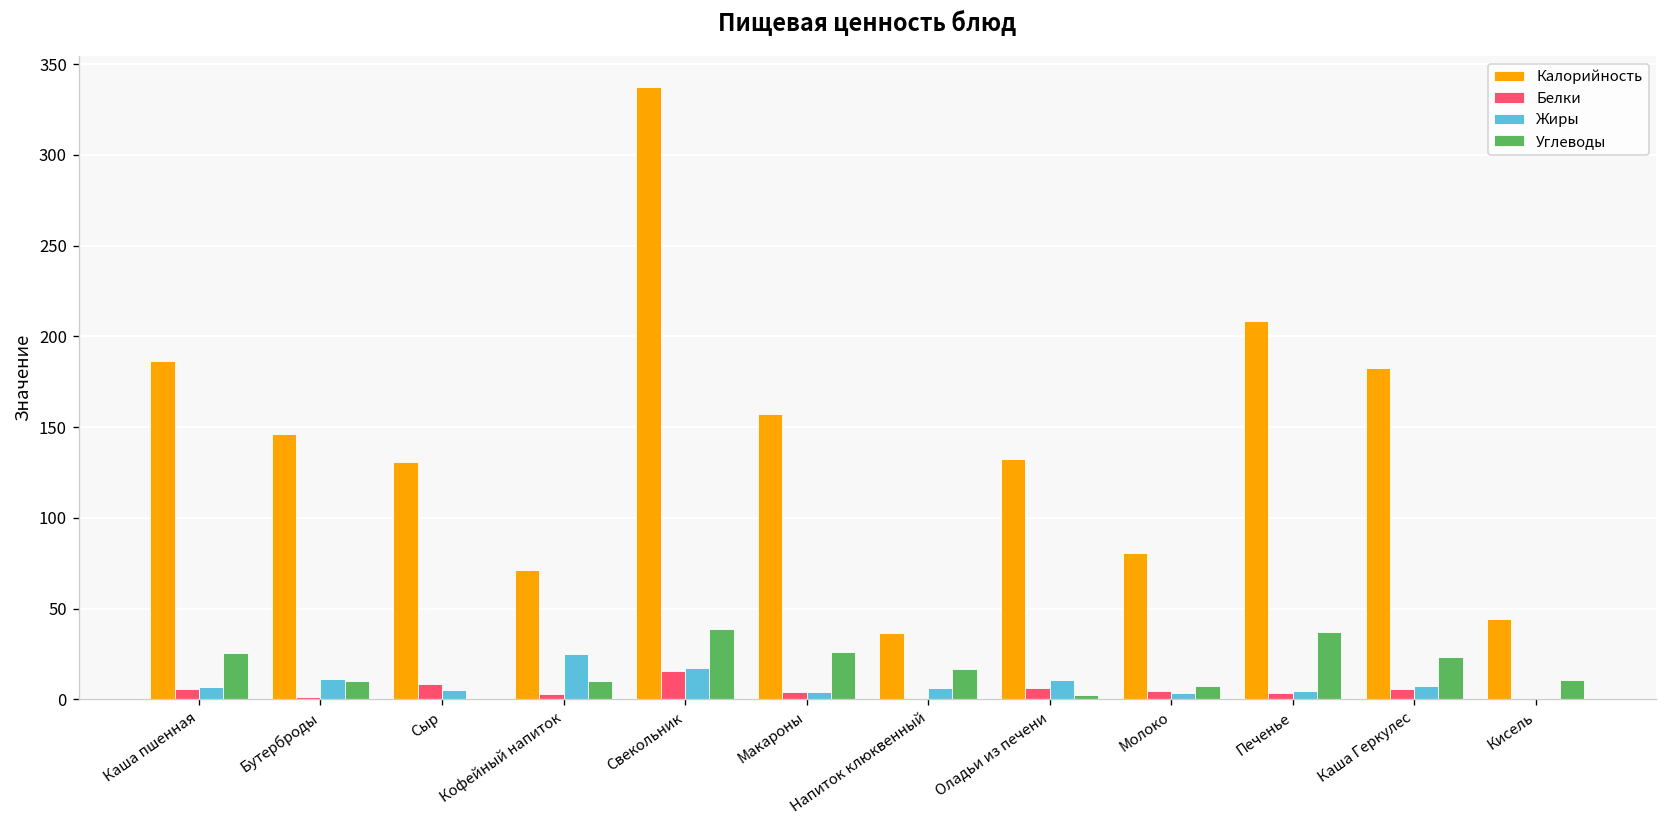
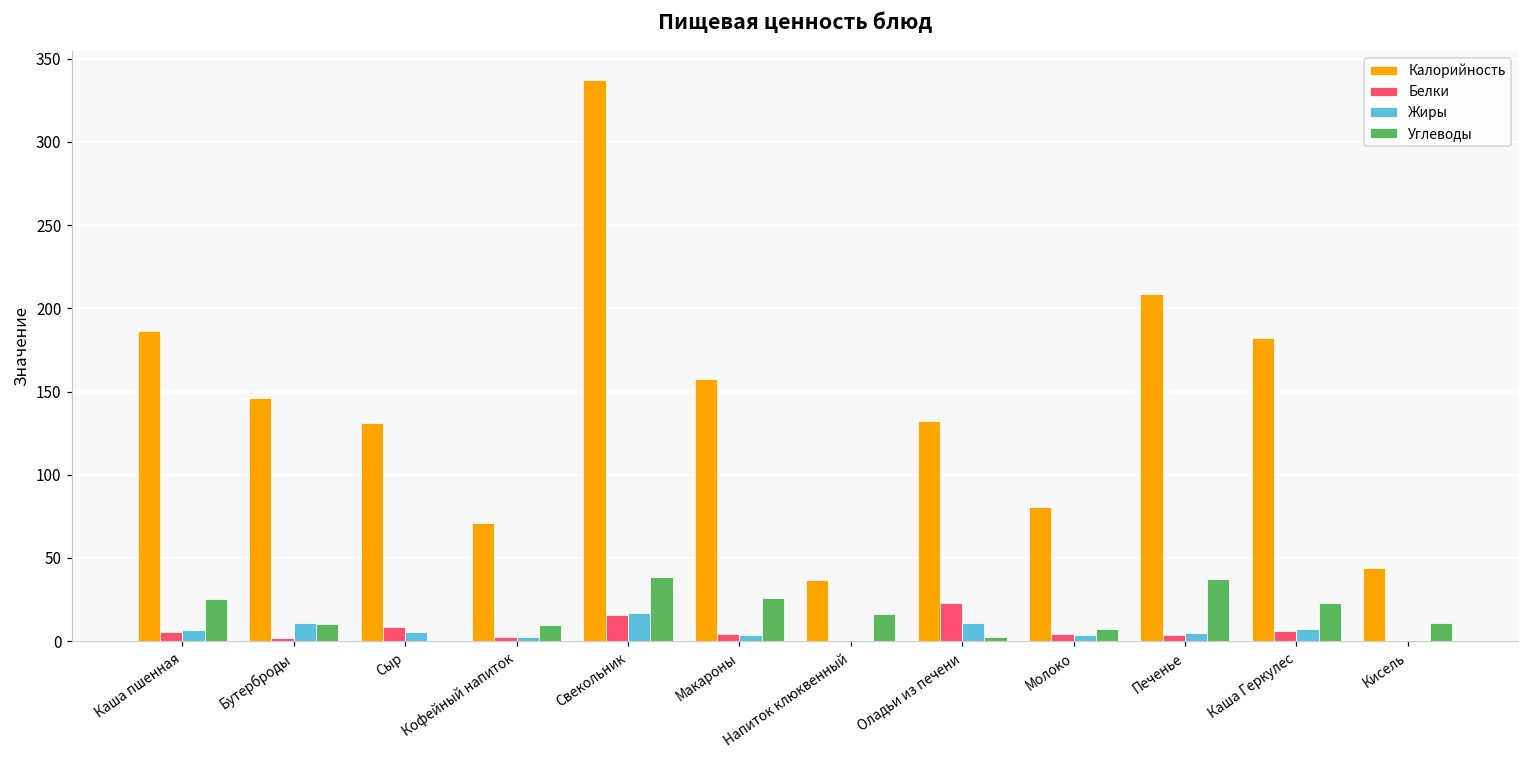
  {
    "Калорийность": {
      "Каша пшенная": 187,
      "Бутерброды": 146,
      "Сыр": 131,
      "Кофейный напиток": 71,
      "Свекольник": 338,
      "Макароны": 157,
      "Напиток клюквенный": 37,
      "Оладьи из печени": 132,
      "Молоко": 81,
      "Печенье": 209,
      "Каша Геркулес": 182,
      "Кисель": 44
    },
    "Белки": {
      "Каша пшенная": 6,
      "Сыр": 8,
      "Кофейный напиток": 3,
      "Свекольник": 16,
      "Макароны": 4,
-     "Оладьи из печени": 6,
+     "Оладьи из печени": 23,
      "Молоко": 4,
      "Печенье": 4,
      "Каша Геркулес": 6
    },
    "Жиры": {
      "Каша пшенная": 7,
      "Бутерброды": 11,
      "Сыр": 5,
-     "Кофейный напиток": 25,
+     "Кофейный напиток": 2,
      "Свекольник": 17,
      "Макароны": 4,
-     "Напиток клюквенный": 6,
+     "Напиток клюквенный": 0,
      "Оладьи из печени": 11,
      "Молоко": 4,
      "Печенье": 5,
      "Каша Геркулес": 7,
      "Кисель": 0
    },
    "Углеводы": {
      "Каша пшенная": 26,
      "Бутерброды": 10,
      "Сыр": 0,
      "Кофейный напиток": 10,
      "Свекольник": 39,
      "Макароны": 26,
      "Напиток клюквенный": 17,
      "Оладьи из печени": 3,
      "Молоко": 7,
      "Печенье": 37,
      "Каша Геркулес": 23,
      "Кисель": 11
    }
  }
